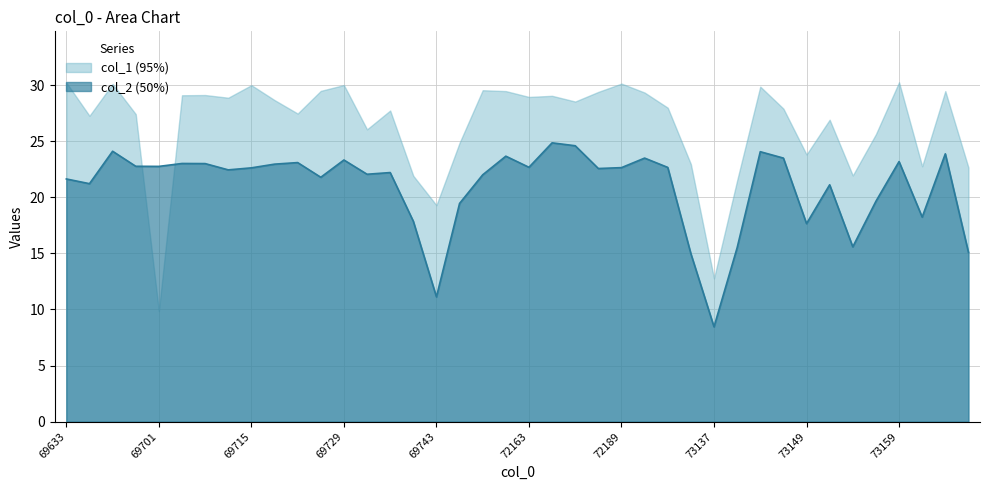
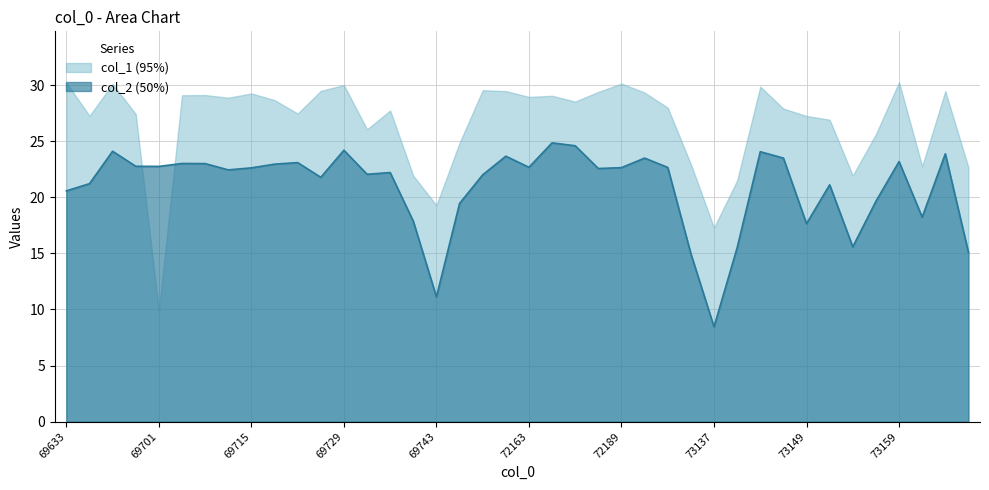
  {
    "col_1 (95%)": {
      "69633": 30.2,
      "69701": 9.9,
-     "69715": 30.0,
+     "69715": 29.3,
      "69729": 30.0,
      "69743": 19.3,
      "72163": 28.9,
      "72189": 30.1,
-     "73137": 12.8,
-     "73149": 23.8,
+     "73137": 17.3,
+     "73149": 27.2,
      "73159": 30.3
    },
    "col_2 (50%)": {
-     "69633": 21.6,
+     "69633": 20.6,
      "69701": 22.8,
      "69715": 22.6,
-     "69729": 23.3,
+     "69729": 24.2,
      "69743": 11.1,
      "72163": 22.7,
      "72189": 22.6,
      "73137": 8.5,
      "73149": 17.7,
      "73159": 23.2
    }
  }
